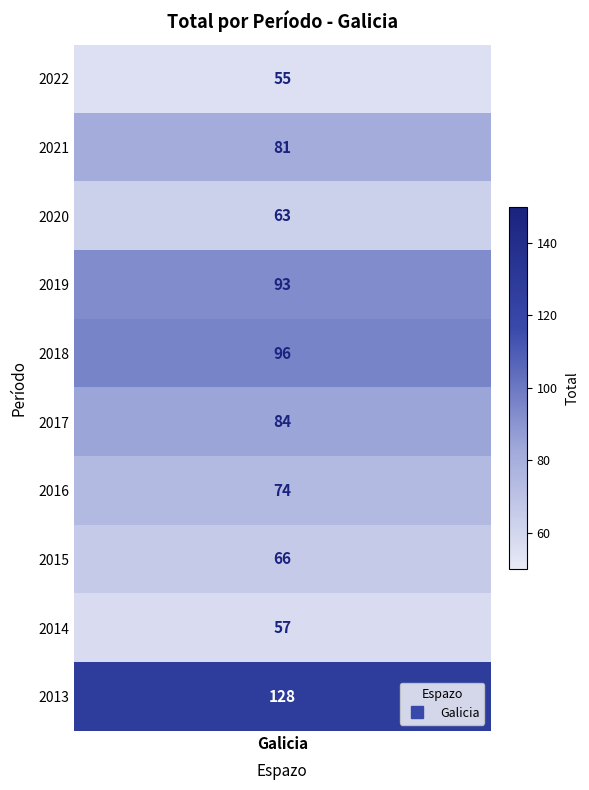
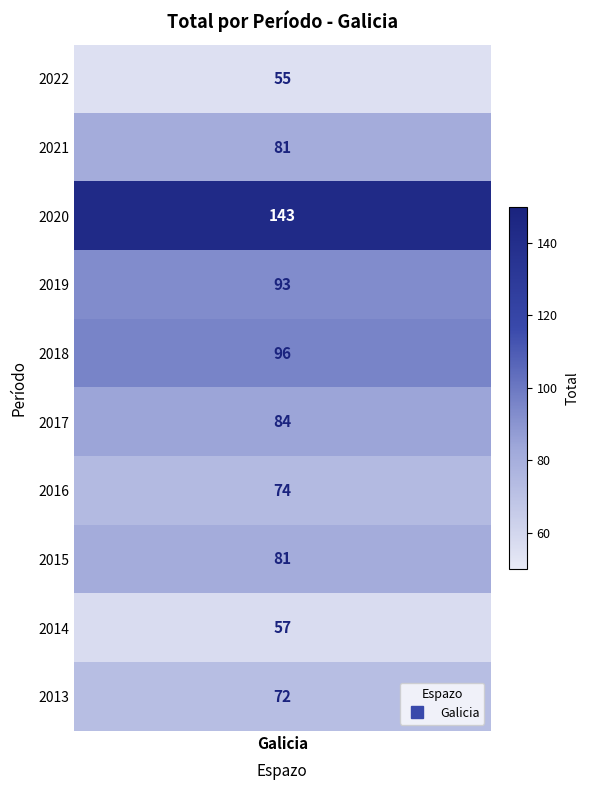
  {
    "2022": {
      "Galicia": 55
    },
    "2021": {
      "Galicia": 81
    },
    "2020": {
-     "Galicia": 63
+     "Galicia": 143
    },
    "2019": {
      "Galicia": 93
    },
    "2018": {
      "Galicia": 96
    },
    "2017": {
      "Galicia": 84
    },
    "2016": {
      "Galicia": 74
    },
    "2015": {
-     "Galicia": 66
+     "Galicia": 81
    },
    "2014": {
      "Galicia": 57
    },
    "2013": {
-     "Galicia": 128
+     "Galicia": 72
    }
  }
